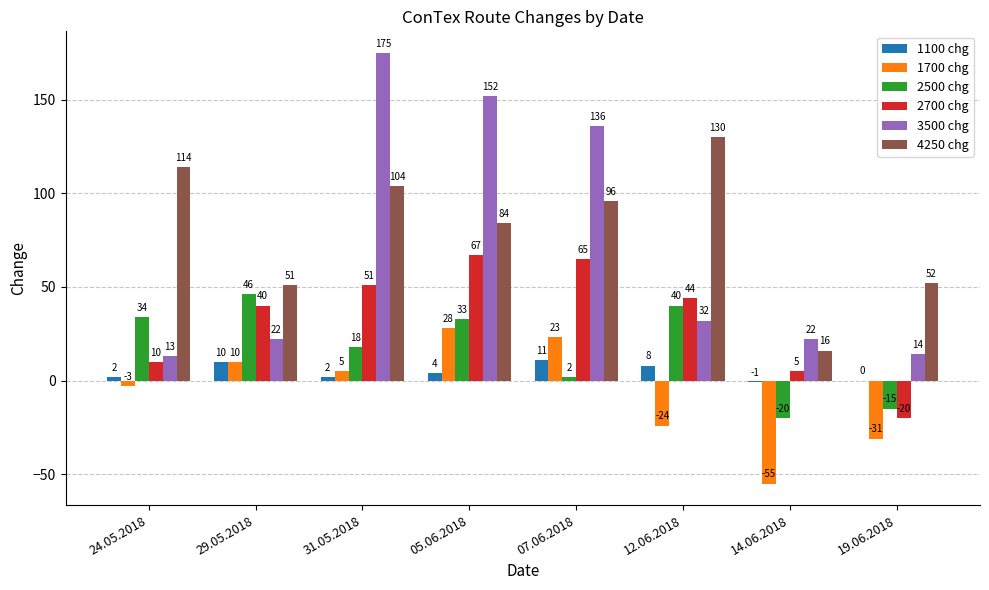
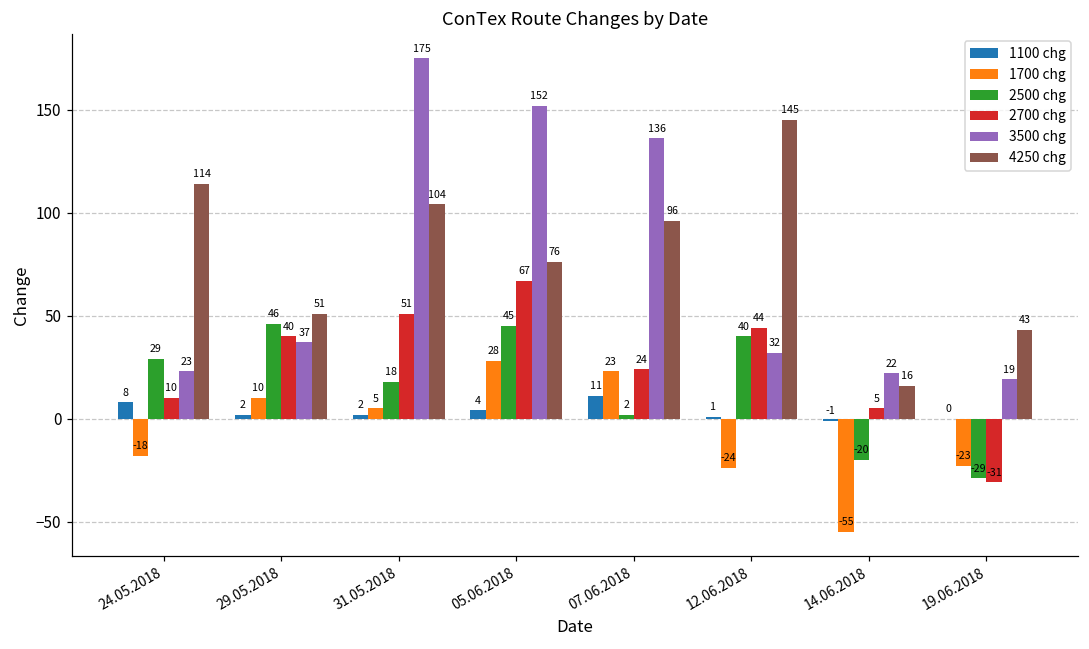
  {
    "1100 chg": {
-     "24.05.2018": 2,
-     "29.05.2018": 10,
+     "24.05.2018": 8,
+     "29.05.2018": 2,
      "31.05.2018": 2,
      "05.06.2018": 4,
      "07.06.2018": 11,
-     "12.06.2018": 8,
+     "12.06.2018": 1,
      "14.06.2018": -1,
      "19.06.2018": 0
    },
    "1700 chg": {
-     "24.05.2018": -3,
+     "24.05.2018": -18,
      "29.05.2018": 10,
      "31.05.2018": 5,
      "05.06.2018": 28,
      "07.06.2018": 23,
      "12.06.2018": -24,
      "14.06.2018": -55,
-     "19.06.2018": -31
+     "19.06.2018": -23
    },
    "2500 chg": {
-     "24.05.2018": 34,
+     "24.05.2018": 29,
      "29.05.2018": 46,
      "31.05.2018": 18,
-     "05.06.2018": 33,
+     "05.06.2018": 45,
      "07.06.2018": 2,
      "12.06.2018": 40,
      "14.06.2018": -20,
-     "19.06.2018": -15
+     "19.06.2018": -29
    },
    "2700 chg": {
      "24.05.2018": 10,
      "29.05.2018": 40,
      "31.05.2018": 51,
      "05.06.2018": 67,
-     "07.06.2018": 65,
+     "07.06.2018": 24,
      "12.06.2018": 44,
      "14.06.2018": 5,
-     "19.06.2018": -20
+     "19.06.2018": -31
    },
    "3500 chg": {
-     "24.05.2018": 13,
-     "29.05.2018": 22,
+     "24.05.2018": 23,
+     "29.05.2018": 37,
      "31.05.2018": 175,
      "05.06.2018": 152,
      "07.06.2018": 136,
      "12.06.2018": 32,
      "14.06.2018": 22,
-     "19.06.2018": 14
+     "19.06.2018": 19
    },
    "4250 chg": {
      "24.05.2018": 114,
      "29.05.2018": 51,
      "31.05.2018": 104,
-     "05.06.2018": 84,
+     "05.06.2018": 76,
      "07.06.2018": 96,
-     "12.06.2018": 130,
+     "12.06.2018": 145,
      "14.06.2018": 16,
-     "19.06.2018": 52
+     "19.06.2018": 43
    }
  }
